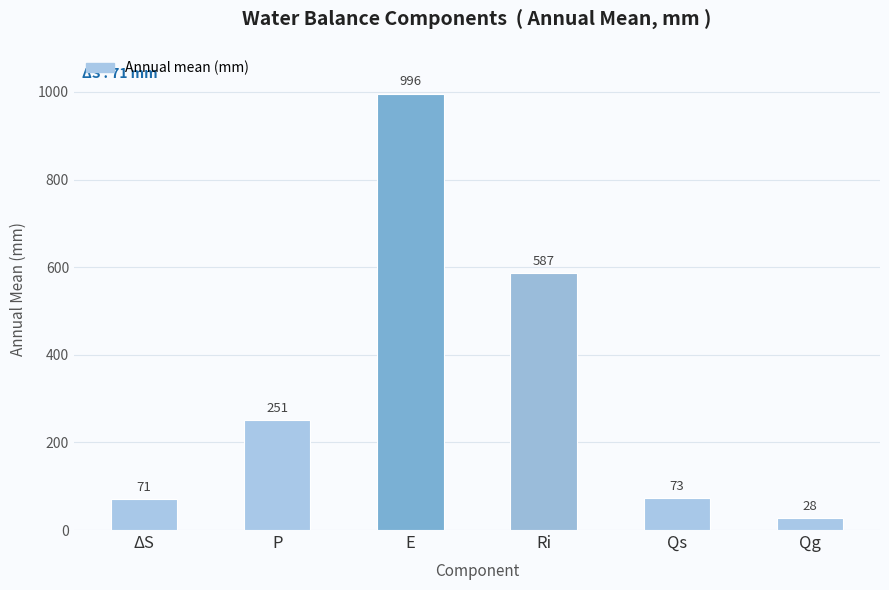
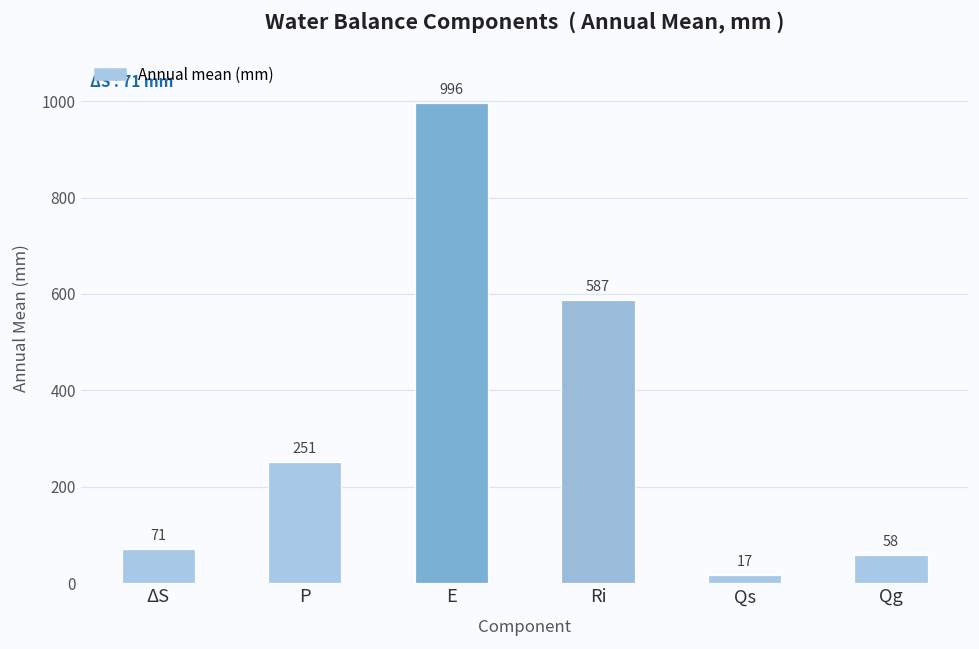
  {
    "ΔS": 71,
    "P": 251,
    "E": 996,
    "Ri": 587,
-   "Qs": 73,
-   "Qg": 28
+   "Qs": 17,
+   "Qg": 58
  }
